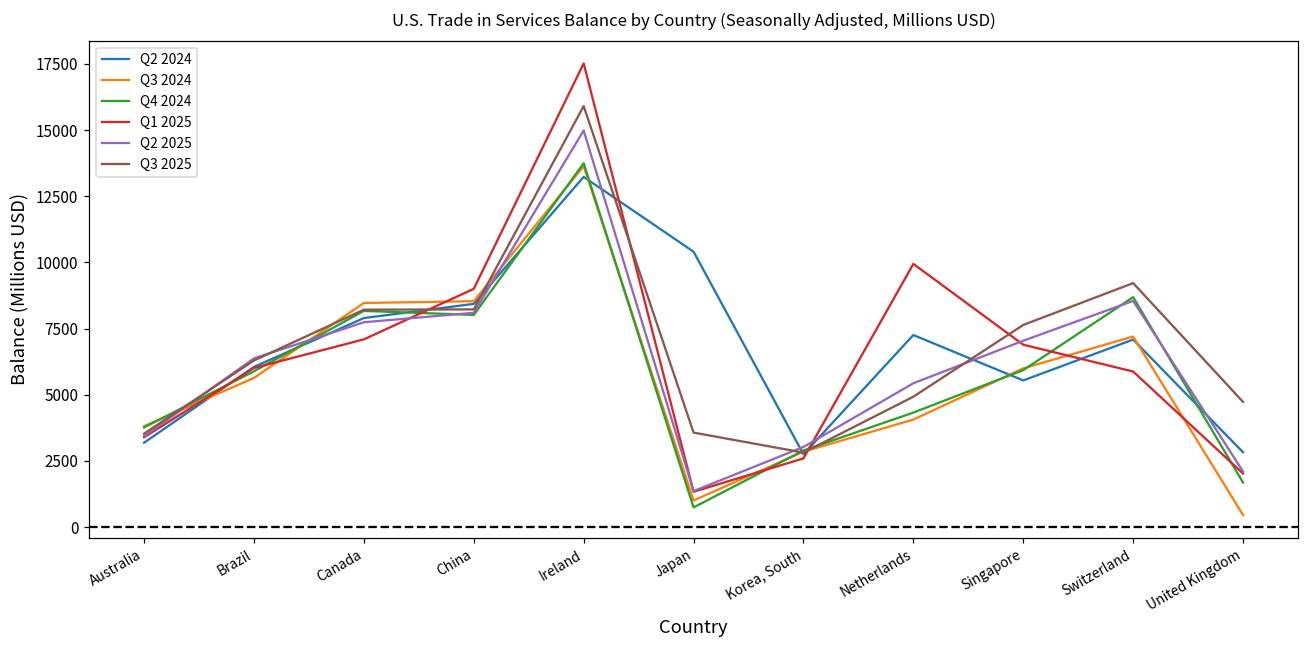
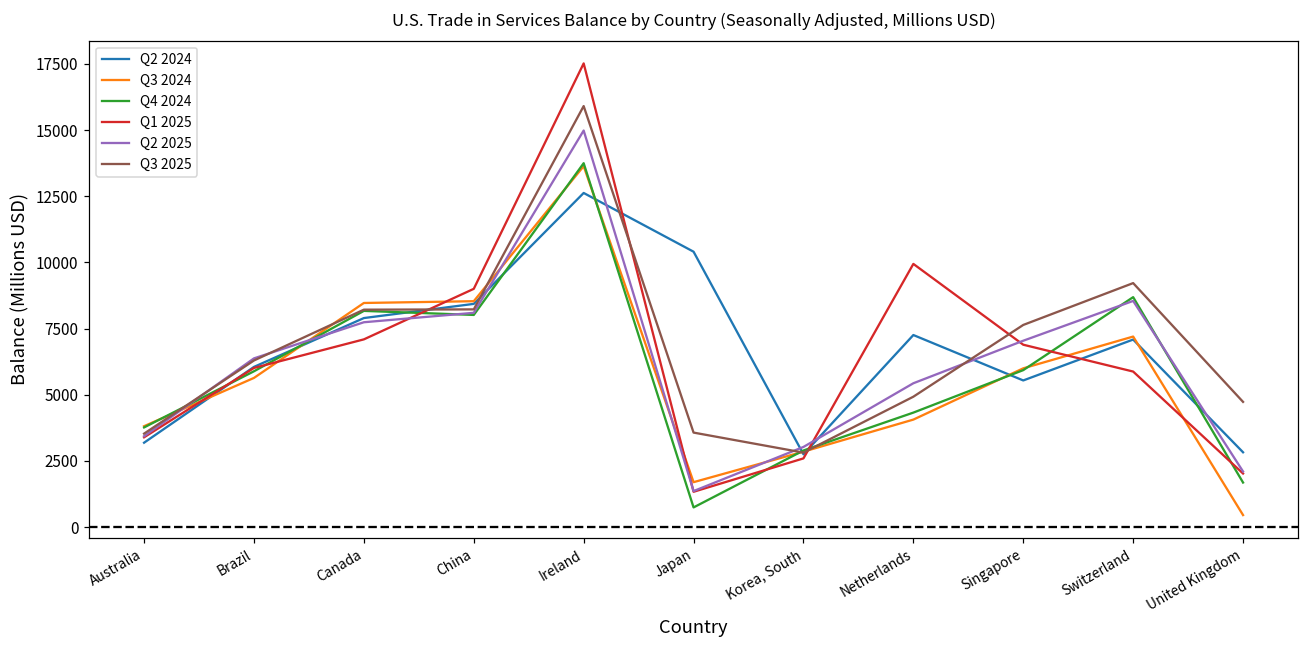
  {
    "Q2 2024": {
      "Australia": 3200,
      "Canada": 7900,
-     "Ireland": 13200,
+     "Ireland": 12600,
      "Japan": 10400,
      "Netherlands": 7300,
      "Singapore": 5500,
      "Switzerland": 7100,
      "United Kingdom": 2800
    },
    "Q3 2024": {
      "Brazil": 5600,
      "Canada": 8500,
      "Ireland": 13600,
-     "Japan": 1000,
+     "Japan": 1700,
      "Netherlands": 4100,
      "Switzerland": 7200,
      "United Kingdom": 500
    },
    "Q4 2024": {
      "Brazil": 5900,
      "Ireland": 13800,
      "Japan": 700,
      "Netherlands": 4300,
      "Switzerland": 8700,
      "United Kingdom": 1700
    },
    "Q1 2025": {
      "Canada": 7100,
      "China": 9000,
      "Ireland": 17500,
      "Korea, South": 2600,
      "Netherlands": 9900,
      "Singapore": 6900,
      "Switzerland": 5900
    },
    "Q2 2025": {
      "Canada": 7700,
      "Ireland": 15000,
      "Korea, South": 3000,
      "Netherlands": 5400,
      "Singapore": 7000,
      "Switzerland": 8500
    },
    "Q3 2025": {
      "China": 8200,
      "Ireland": 15900,
      "Japan": 3600,
      "Netherlands": 4900,
      "Singapore": 7600,
      "Switzerland": 9200,
      "United Kingdom": 4700
    }
  }
